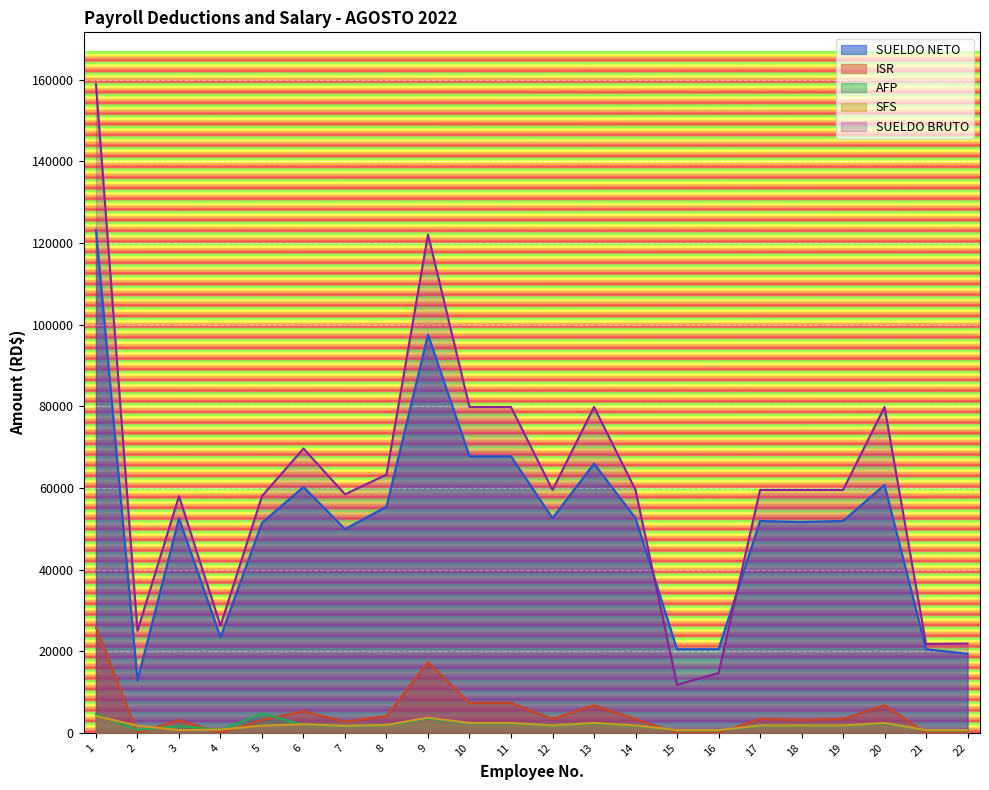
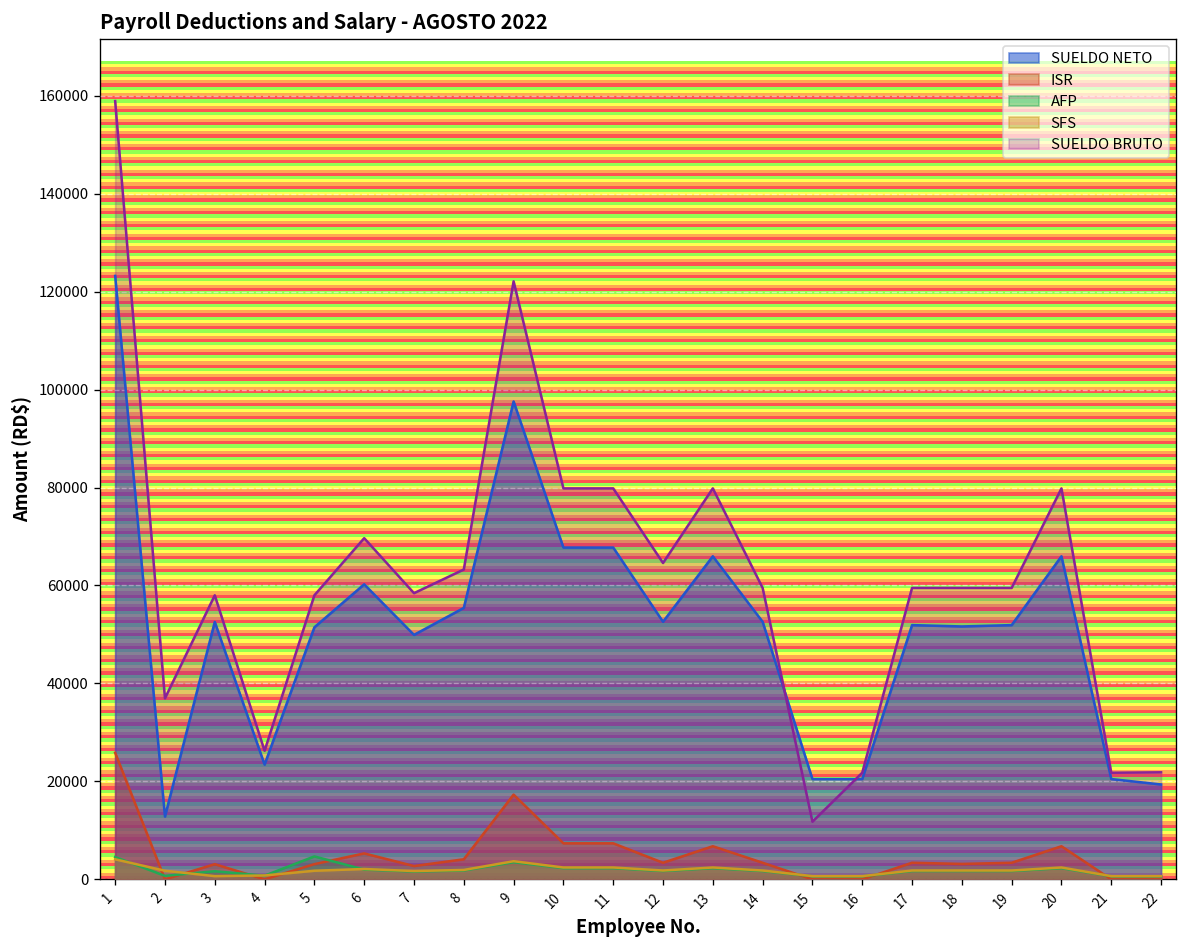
  {
    "SUELDO NETO": {
      "1": 123000,
      "2": 13000,
      "3": 53000,
      "4": 23000,
      "5": 51000,
      "6": 60000,
      "7": 50000,
      "8": 55000,
      "9": 98000,
      "10": 68000,
      "11": 68000,
      "12": 53000,
      "13": 66000,
      "14": 53000,
      "15": 20000,
      "16": 20000,
      "17": 52000,
      "18": 52000,
      "19": 52000,
-     "20": 61000,
+     "20": 66000,
      "21": 20000,
      "22": 19000
    },
    "AFP": {
      "2": 1000,
      "3": 2000,
      "5": 5000
    },
    "SUELDO BRUTO": {
      "1": 159000,
-     "2": 25000,
+     "2": 37000,
      "3": 58000,
      "4": 26000,
      "5": 58000,
      "6": 70000,
      "7": 58000,
      "8": 63000,
      "9": 122000,
      "10": 80000,
      "11": 80000,
-     "12": 60000,
+     "12": 65000,
      "13": 80000,
      "14": 60000,
      "15": 12000,
-     "16": 15000,
+     "16": 22000,
      "17": 60000,
      "18": 60000,
      "19": 60000,
      "20": 80000,
      "21": 22000,
      "22": 22000
    }
  }
